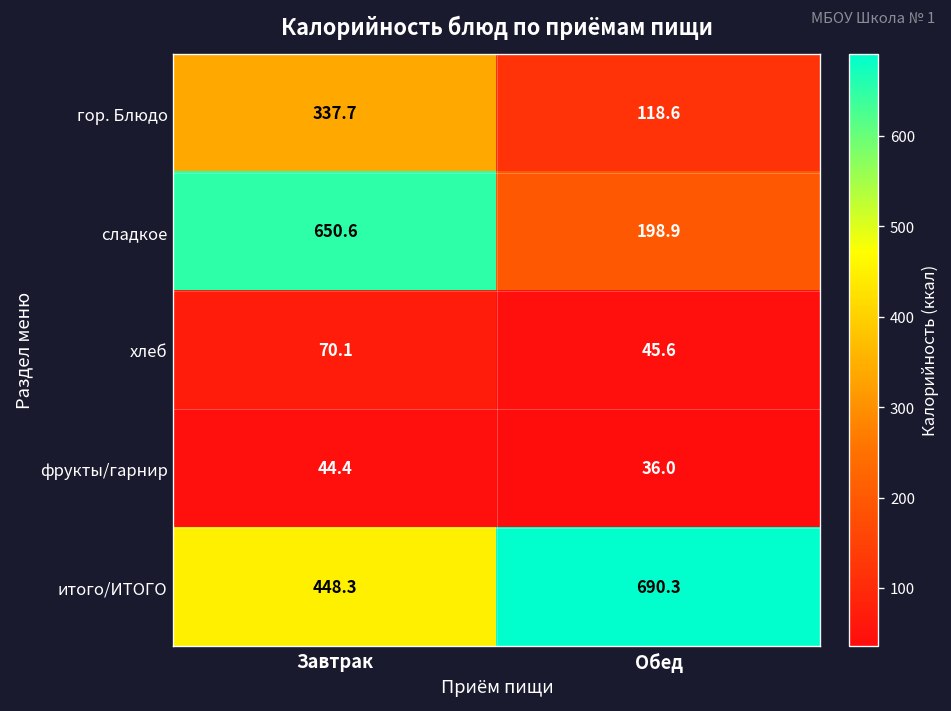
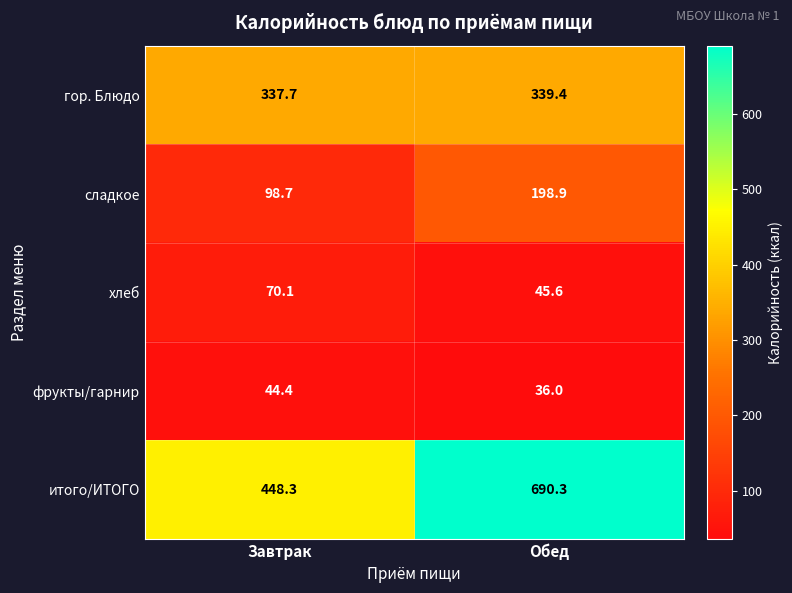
  {
    "гор. Блюдо": {
      "Завтрак": 337.7,
-     "Обед": 118.6
+     "Обед": 339.4
    },
    "сладкое": {
-     "Завтрак": 650.6,
+     "Завтрак": 98.7,
      "Обед": 198.9
    },
    "хлеб": {
      "Завтрак": 70.1,
      "Обед": 45.6
    },
    "фрукты/гарнир": {
      "Завтрак": 44.4,
      "Обед": 36.0
    },
    "итого/ИТОГО": {
      "Завтрак": 448.3,
      "Обед": 690.3
    }
  }
